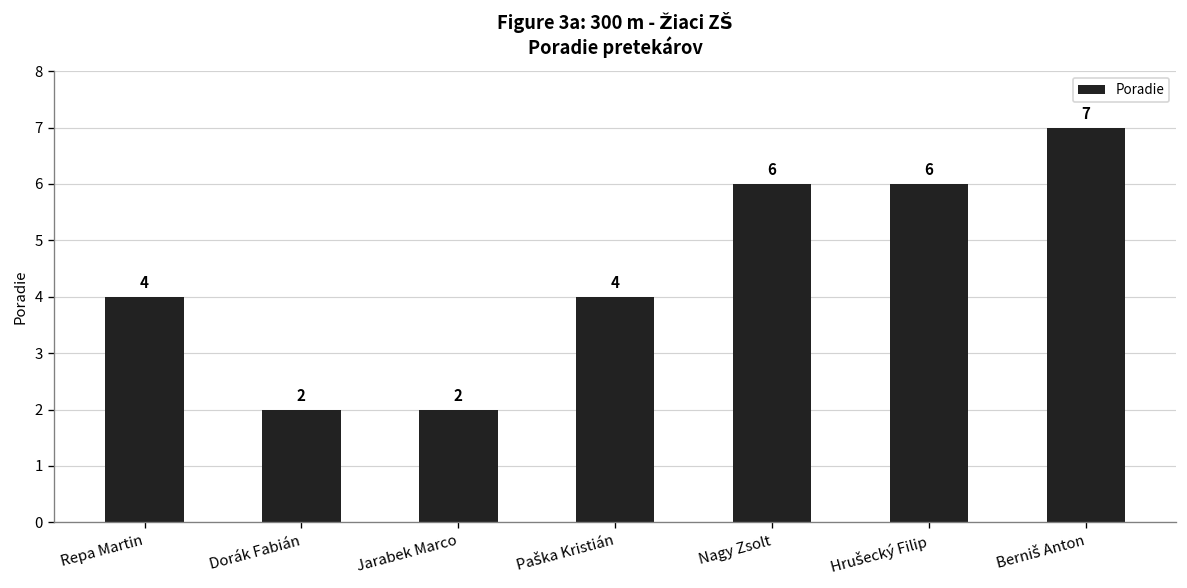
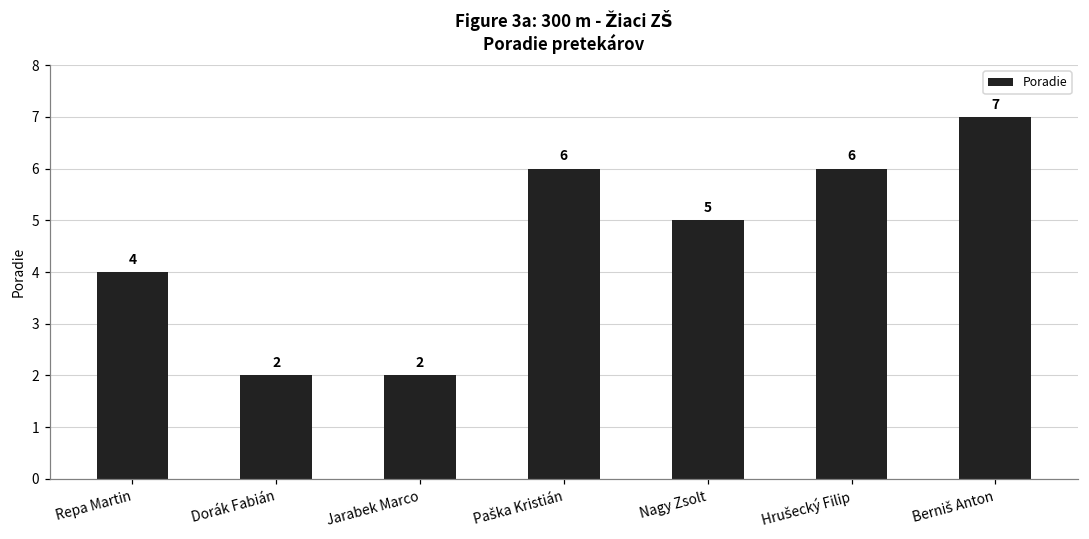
  {
    "Repa Martin": 4,
    "Dorák Fabián": 2,
    "Jarabek Marco": 2,
-   "Paška Kristián": 4,
-   "Nagy Zsolt": 6,
+   "Paška Kristián": 6,
+   "Nagy Zsolt": 5,
    "Hrušecký Filip": 6,
    "Berniš Anton": 7
  }
